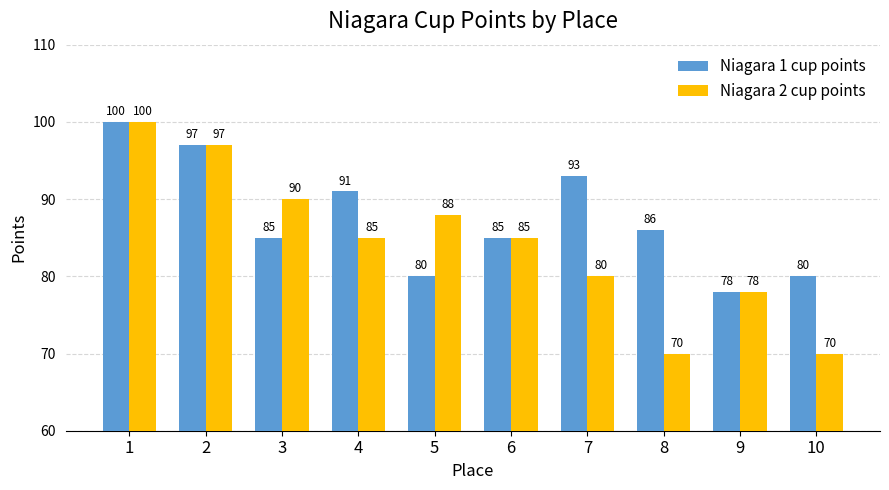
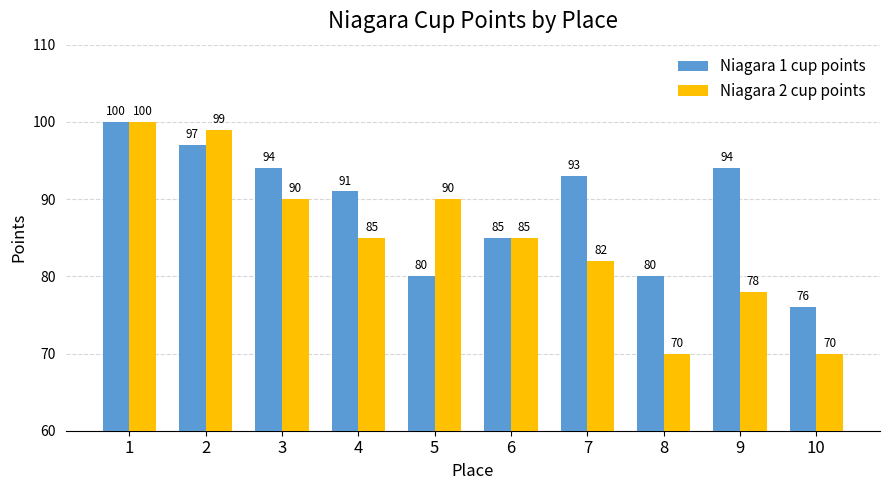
  {
    "Niagara 1 cup points": {
      "1": 100,
      "2": 97,
-     "3": 85,
+     "3": 94,
      "4": 91,
      "5": 80,
      "6": 85,
      "7": 93,
-     "8": 86,
-     "9": 78,
-     "10": 80
+     "8": 80,
+     "9": 94,
+     "10": 76
    },
    "Niagara 2 cup points": {
      "1": 100,
-     "2": 97,
+     "2": 99,
      "3": 90,
      "4": 85,
-     "5": 88,
+     "5": 90,
      "6": 85,
-     "7": 80,
+     "7": 82,
      "8": 70,
      "9": 78,
      "10": 70
    }
  }
